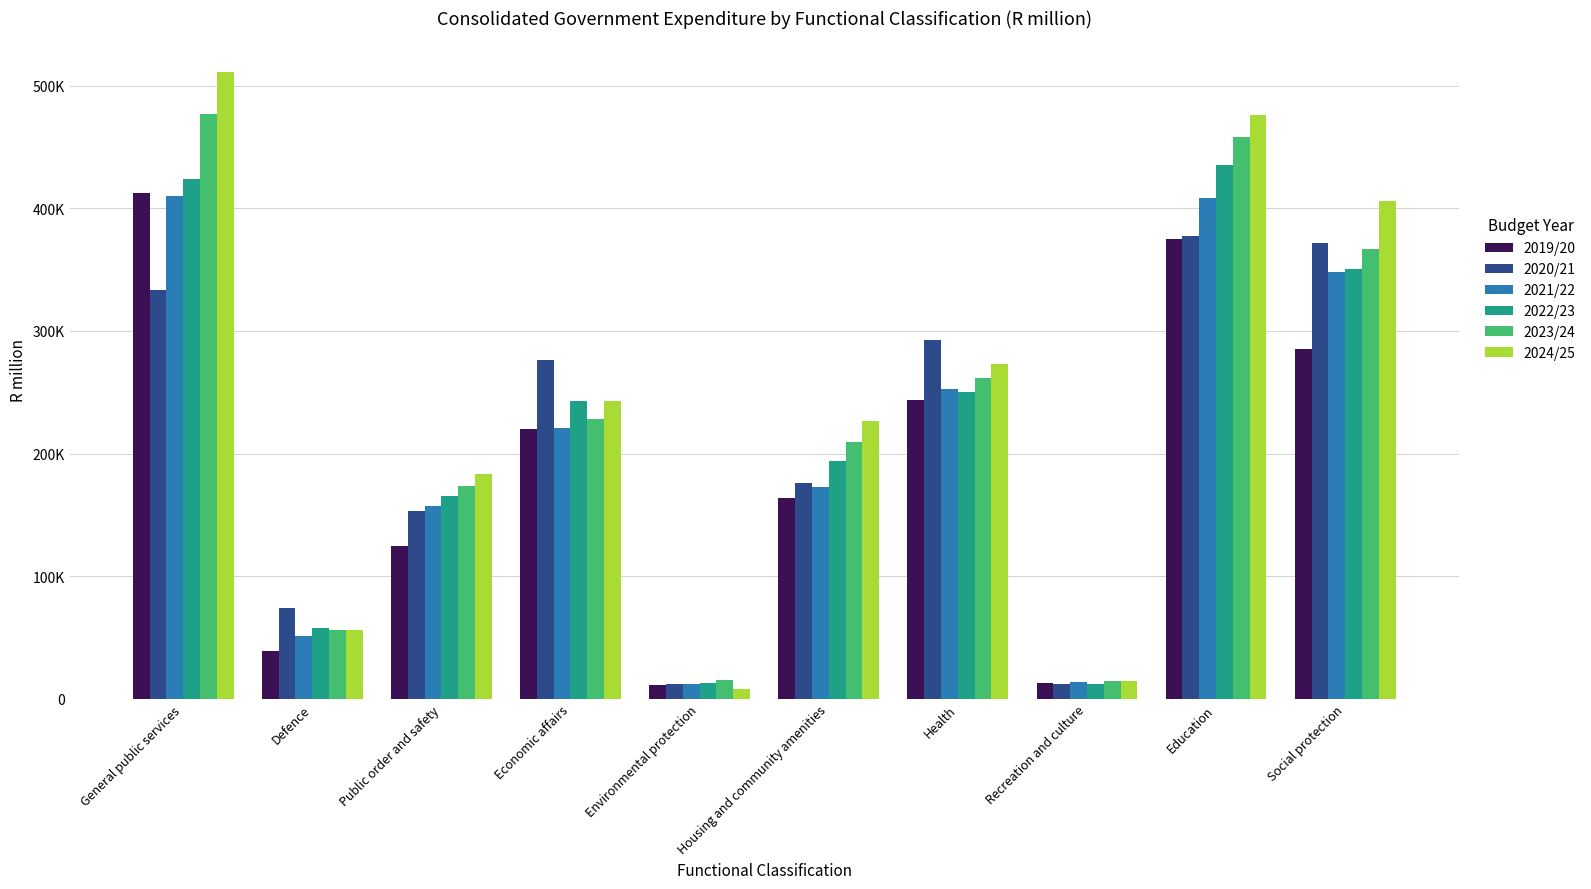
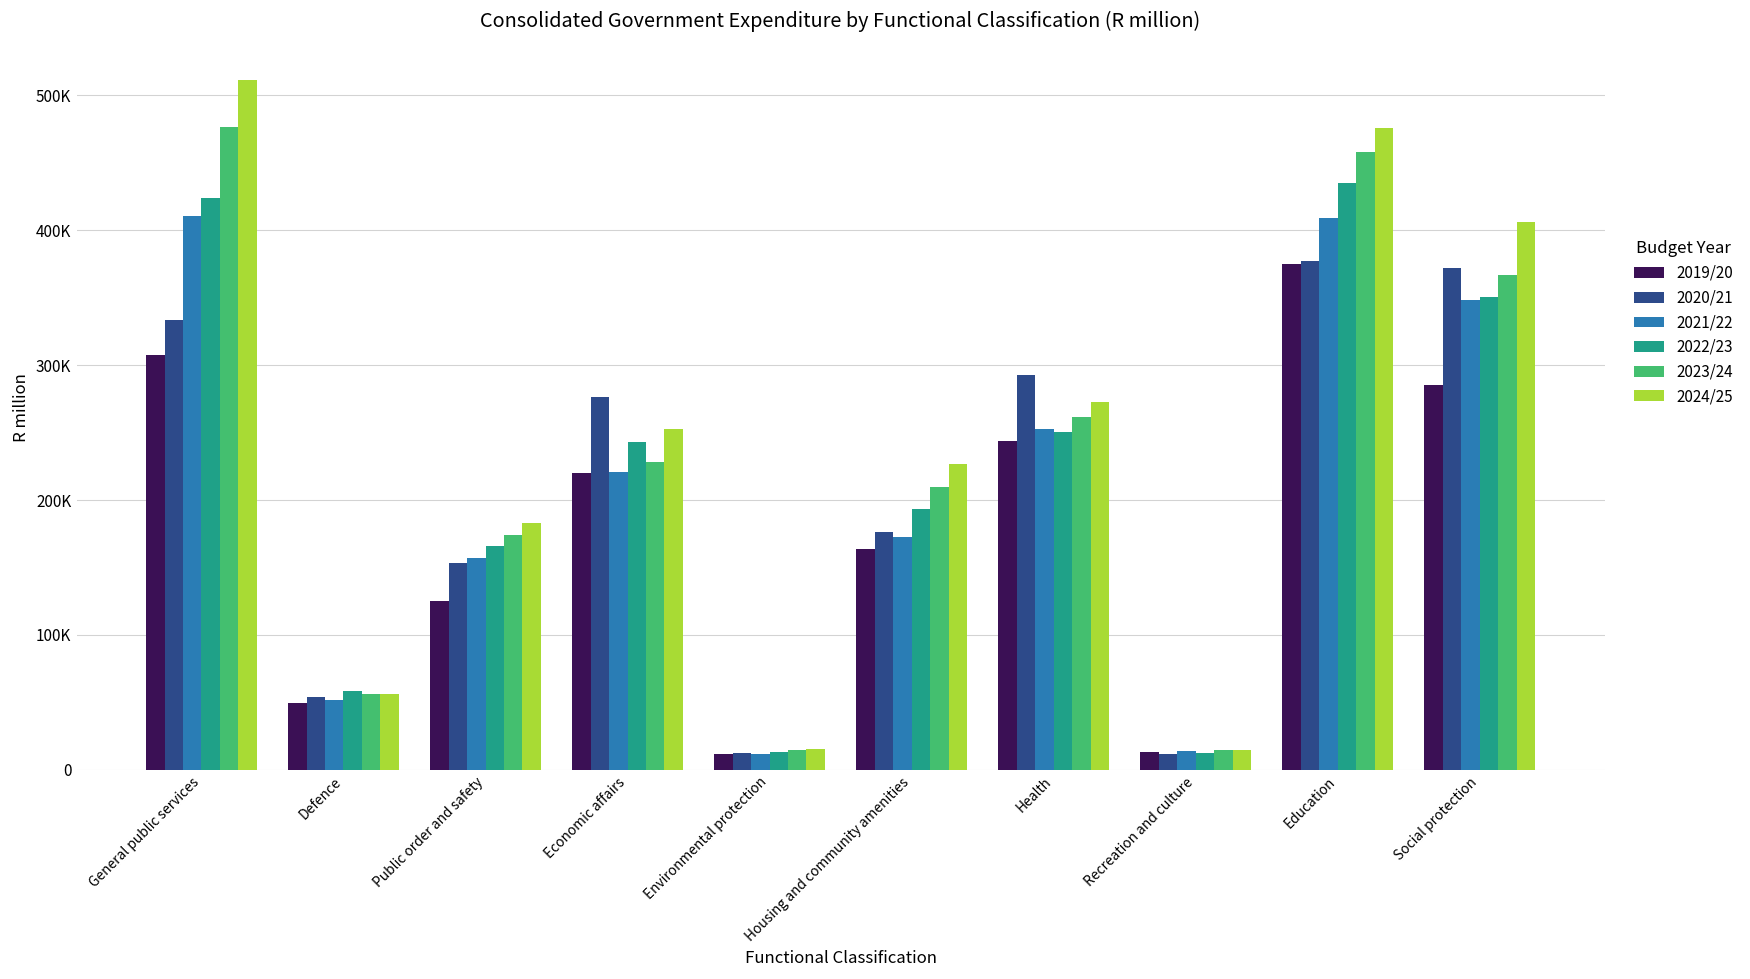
  {
    "2019/20": {
-     "General public services": 413000,
-     "Defence": 39000,
+     "General public services": 307000,
+     "Defence": 50000,
      "Public order and safety": 125000,
      "Economic affairs": 220000,
      "Environmental protection": 12000,
      "Housing and community amenities": 163000,
      "Health": 244000,
      "Recreation and culture": 13000,
      "Education": 375000,
      "Social protection": 286000
    },
    "2020/21": {
      "General public services": 333000,
-     "Defence": 74000,
+     "Defence": 54000,
      "Public order and safety": 153000,
      "Economic affairs": 277000,
      "Environmental protection": 12000,
      "Housing and community amenities": 176000,
      "Health": 292000,
      "Recreation and culture": 12000,
      "Education": 377000,
      "Social protection": 372000
    },
    "2024/25": {
      "General public services": 511000,
      "Defence": 56000,
      "Public order and safety": 183000,
-     "Economic affairs": 243000,
-     "Environmental protection": 8000,
+     "Economic affairs": 253000,
+     "Environmental protection": 15000,
      "Housing and community amenities": 227000,
      "Health": 273000,
      "Recreation and culture": 14000,
      "Education": 476000,
      "Social protection": 406000
    }
  }
